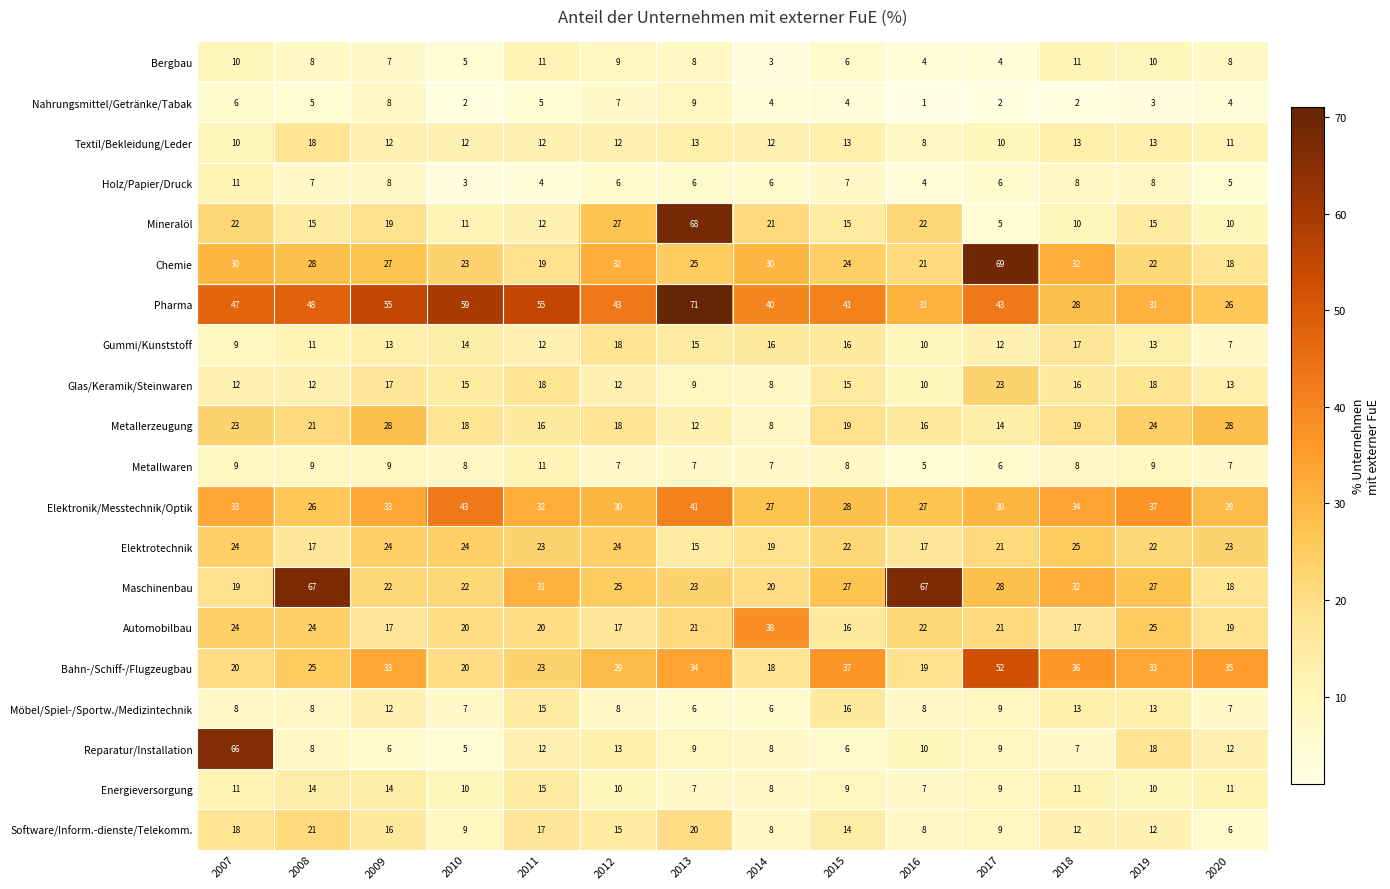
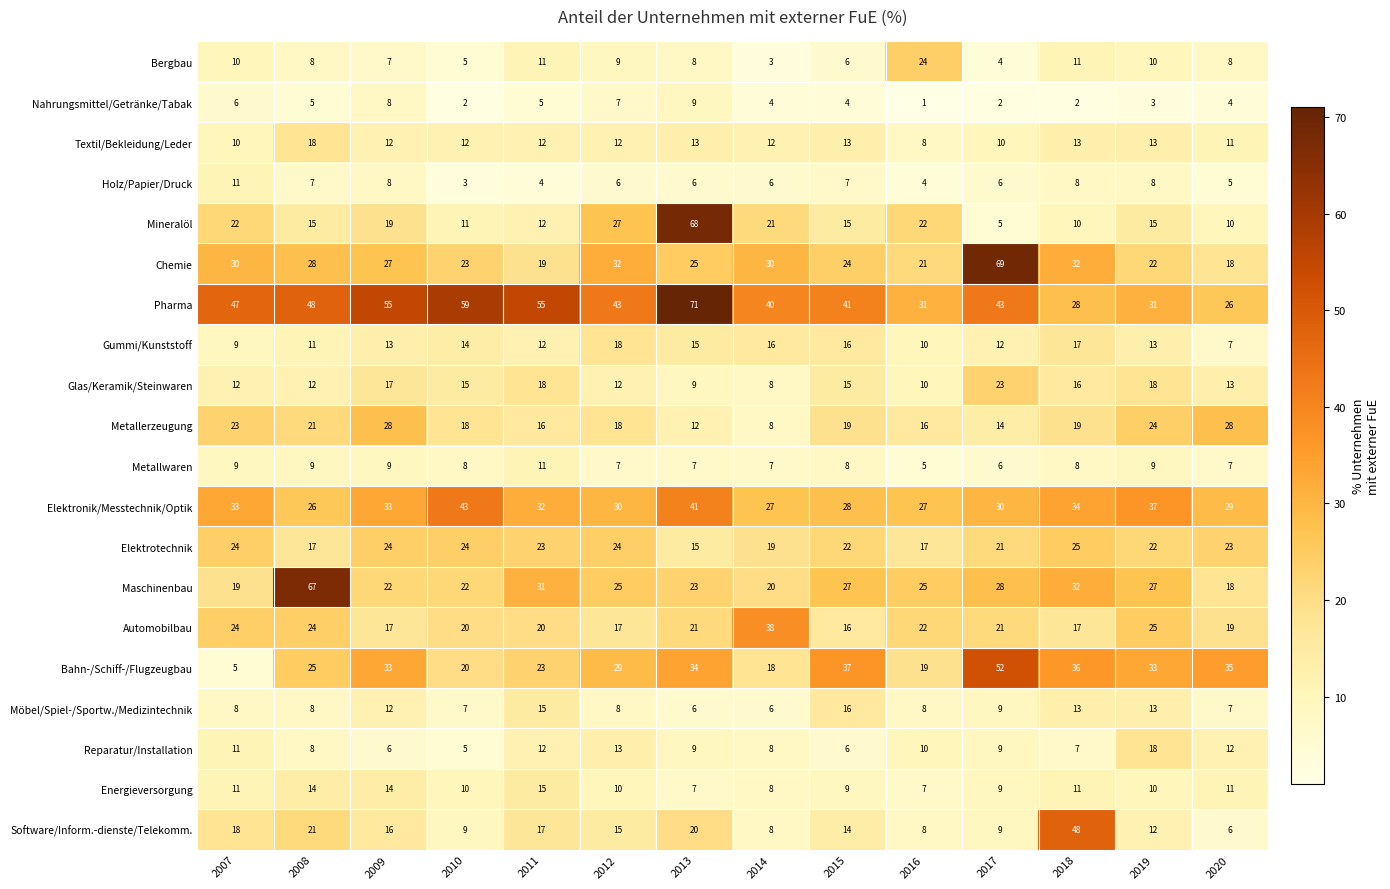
  {
    "Bergbau": {
      "2007": 10,
      "2008": 8,
      "2009": 7,
      "2010": 5,
      "2011": 11,
      "2012": 9,
      "2013": 8,
      "2014": 3,
      "2015": 6,
-     "2016": 4,
+     "2016": 24,
      "2017": 4,
      "2018": 11,
      "2019": 10,
      "2020": 8
    },
    "Maschinenbau": {
      "2007": 19,
      "2008": 67,
      "2009": 22,
      "2010": 22,
      "2011": 31,
      "2012": 25,
      "2013": 23,
      "2014": 20,
      "2015": 27,
-     "2016": 67,
+     "2016": 25,
      "2017": 28,
      "2018": 32,
      "2019": 27,
      "2020": 18
    },
    "Bahn-/Schiff-/Flugzeugbau": {
-     "2007": 20,
+     "2007": 5,
      "2008": 25,
      "2009": 33,
      "2010": 20,
      "2011": 23,
      "2012": 29,
      "2013": 34,
      "2014": 18,
      "2015": 37,
      "2016": 19,
      "2017": 52,
      "2018": 36,
      "2019": 33,
      "2020": 35
    },
    "Reparatur/Installation": {
-     "2007": 66,
+     "2007": 11,
      "2008": 8,
      "2009": 6,
      "2010": 5,
      "2011": 12,
      "2012": 13,
      "2013": 9,
      "2014": 8,
      "2015": 6,
      "2016": 10,
      "2017": 9,
      "2018": 7,
      "2019": 18,
      "2020": 12
    },
    "Software/Inform.-dienste/Telekomm.": {
      "2007": 18,
      "2008": 21,
      "2009": 16,
      "2010": 9,
      "2011": 17,
      "2012": 15,
      "2013": 20,
      "2014": 8,
      "2015": 14,
      "2016": 8,
      "2017": 9,
-     "2018": 12,
+     "2018": 48,
      "2019": 12,
      "2020": 6
    }
  }
